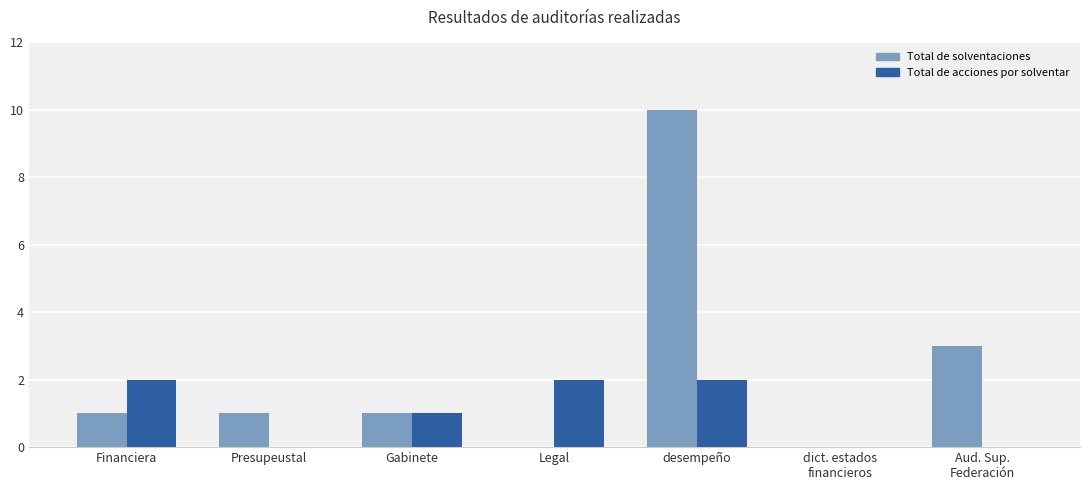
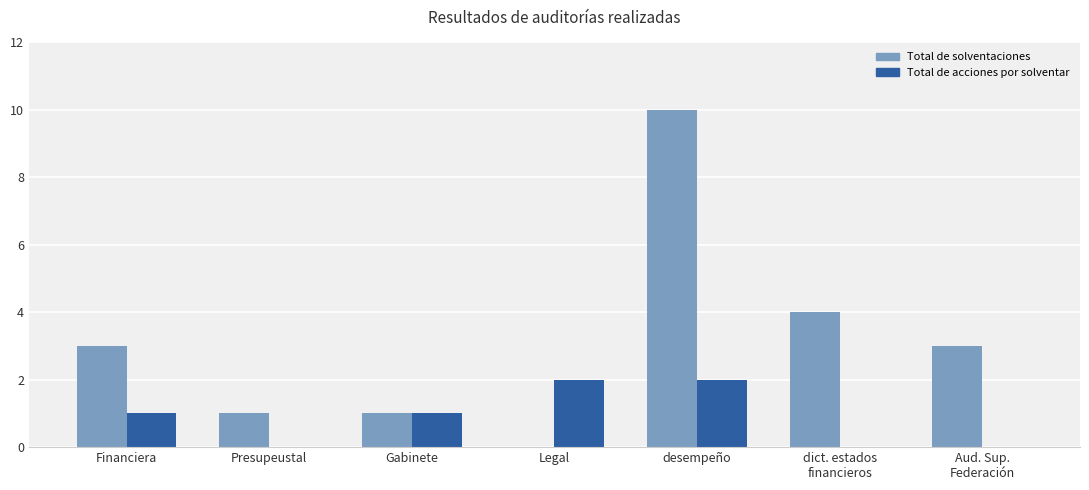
  {
    "Total de solventaciones": {
-     "Financiera": 1,
+     "Financiera": 3,
      "Presupeustal": 1,
      "Gabinete": 1,
      "Legal": 0,
      "desempeño": 10,
-     "dict. estados financieros": 0,
+     "dict. estados financieros": 4,
      "Aud. Sup. Federación": 3
    },
    "Total de acciones por solventar": {
-     "Financiera": 2,
+     "Financiera": 1,
      "Presupeustal": 0,
      "Gabinete": 1,
      "Legal": 2,
      "desempeño": 2,
      "dict. estados financieros": 0,
      "Aud. Sup. Federación": 0
    }
  }
